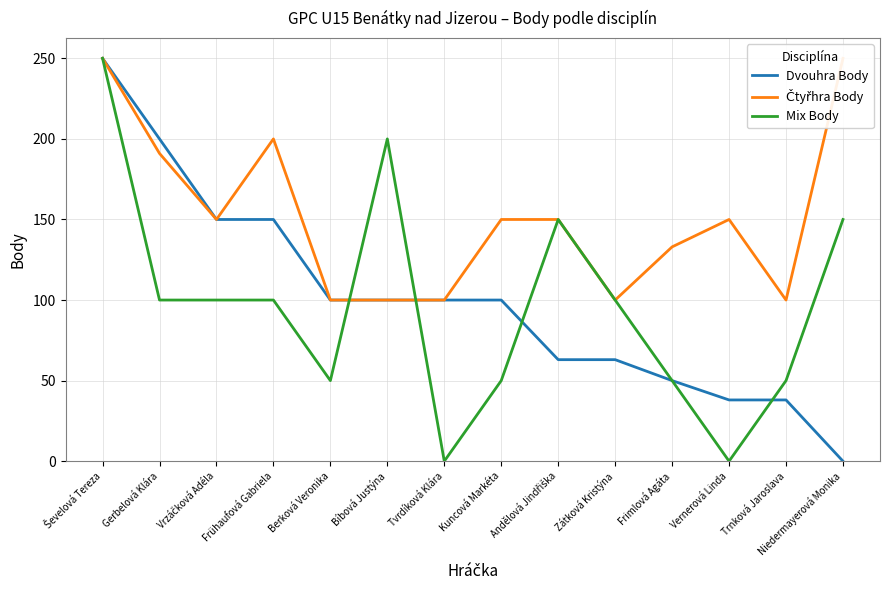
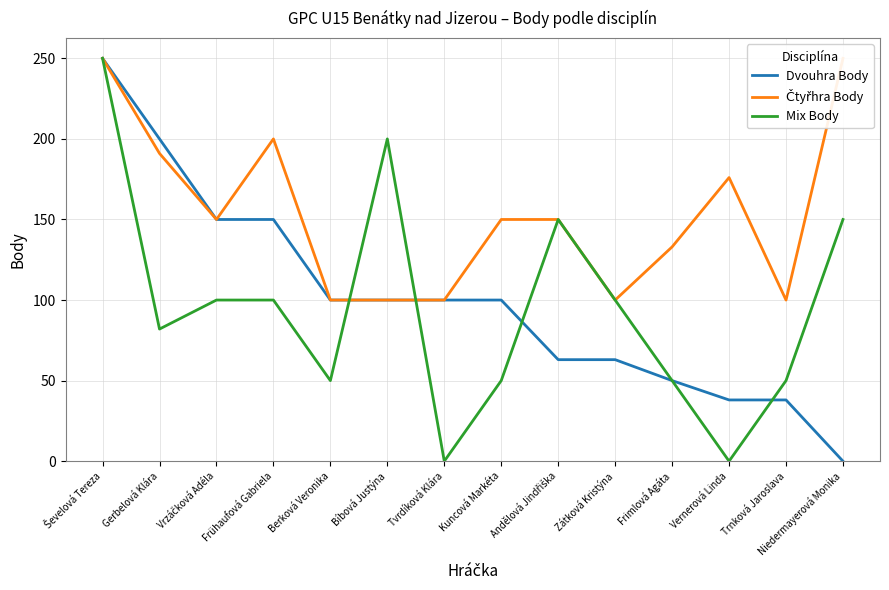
  {
    "Dvouhra Body": {
      "Gerbelová Klára": 200,
      "Frühaufová Gabriela": 150,
      "Kuncová Markéta": 100,
      "Andělová Jindřiška": 63,
      "Zátková Kristýna": 63,
      "Vernerová Linda": 38,
      "Trnková Jaroslava": 38,
      "Niedermayerová Monika": 0
    },
    "Čtyřhra Body": {
      "Gerbelová Klára": 191,
      "Frühaufová Gabriela": 200,
      "Kuncová Markéta": 150,
      "Frimlová Agáta": 133,
-     "Vernerová Linda": 150,
+     "Vernerová Linda": 176,
      "Trnková Jaroslava": 100
    },
    "Mix Body": {
-     "Gerbelová Klára": 100,
+     "Gerbelová Klára": 82,
      "Vrzáčková Adéla": 100,
      "Frühaufová Gabriela": 100,
      "Berková Veronika": 50,
      "Bíbová Justýna": 200,
      "Tvrdíková Klára": 0,
      "Kuncová Markéta": 50,
      "Vernerová Linda": 0,
      "Trnková Jaroslava": 50,
      "Niedermayerová Monika": 150
    }
  }
